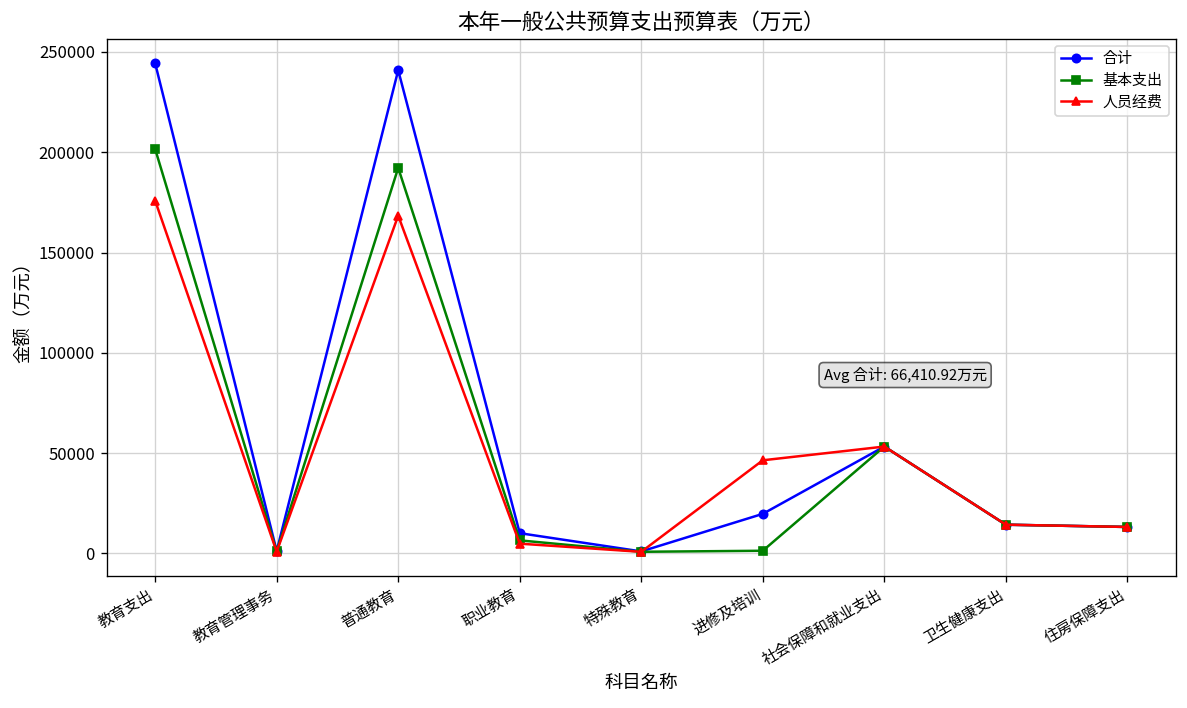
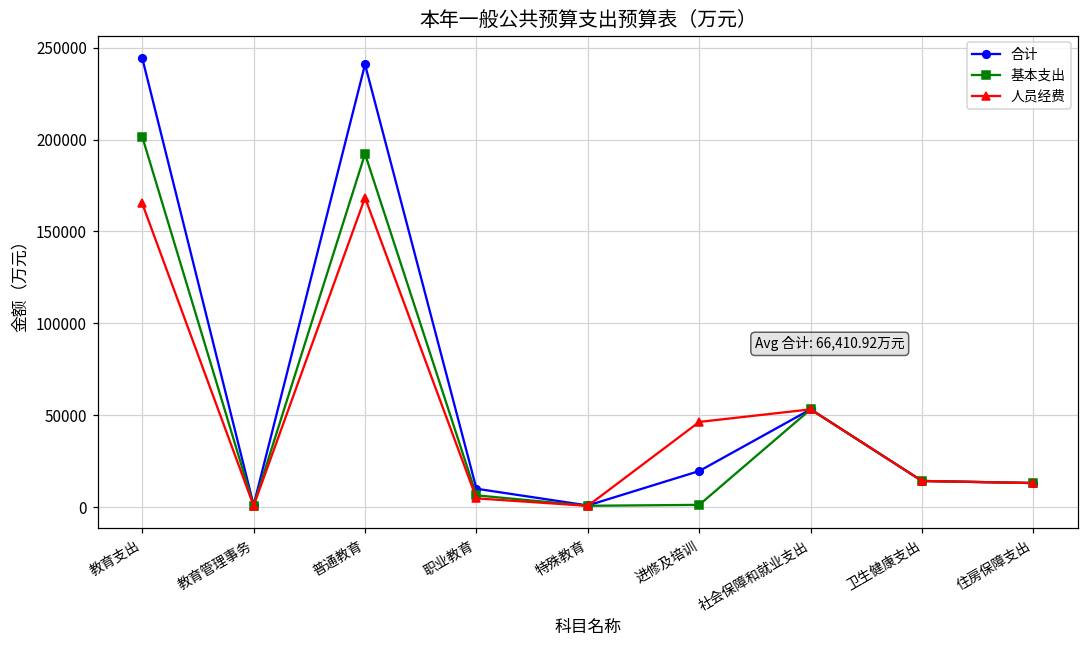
  {
    "合计": {
      "教育支出": 244000,
      "普通教育": 241000,
      "职业教育": 10000,
      "进修及培训": 20000
    },
    "基本支出": {
      "教育支出": 202000,
      "普通教育": 192000,
      "职业教育": 6000,
      "进修及培训": 1000
    },
    "人员经费": {
-     "教育支出": 176000,
+     "教育支出": 165000,
      "普通教育": 168000,
      "职业教育": 5000,
      "进修及培训": 46000
    }
  }
